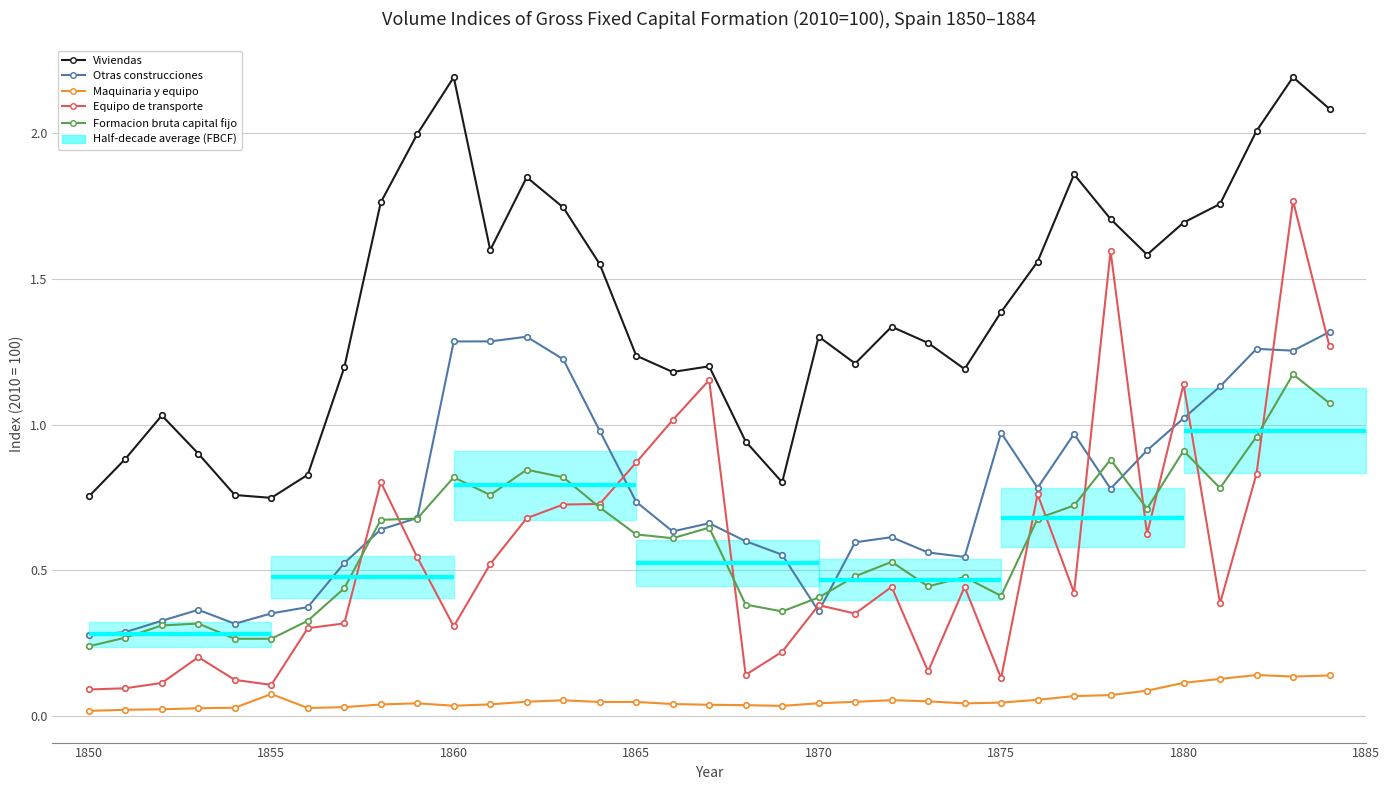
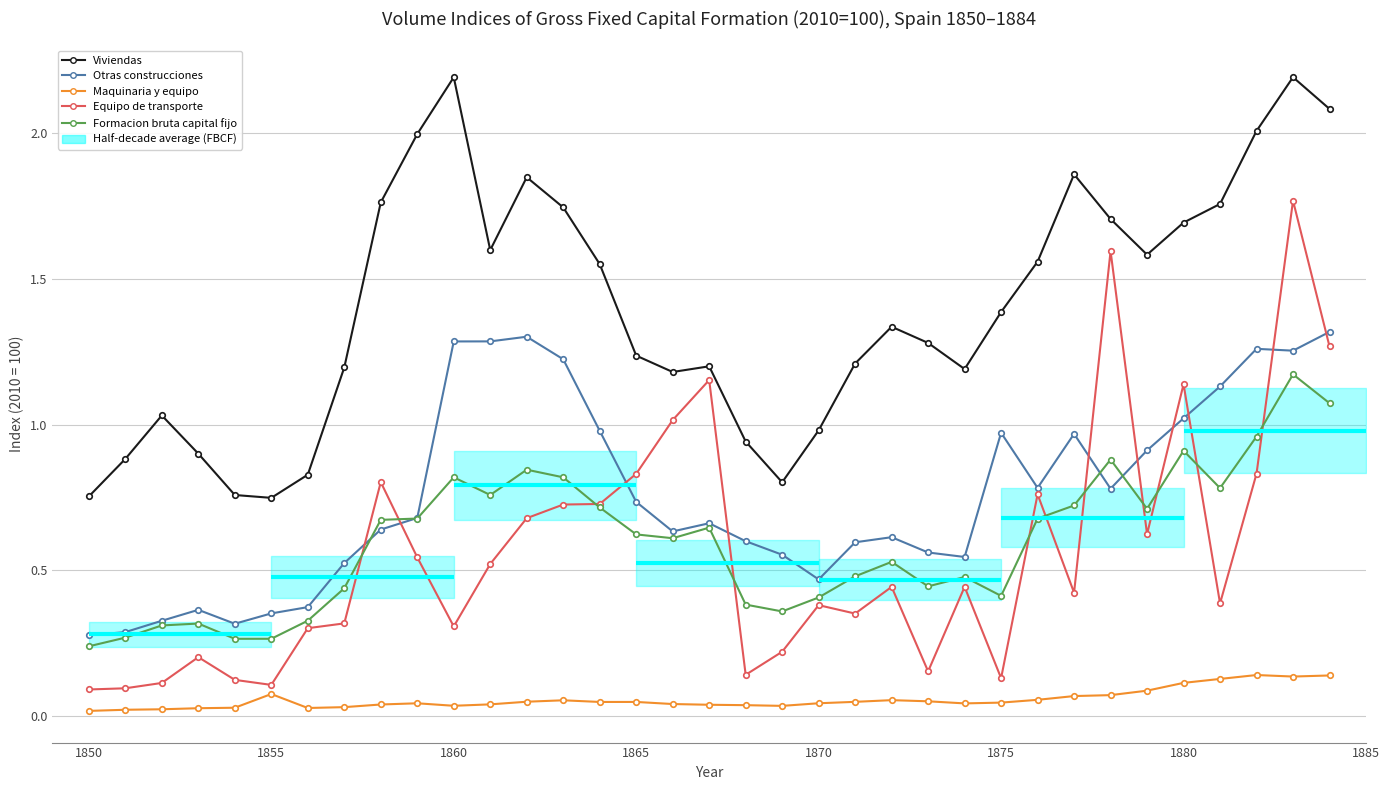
  {
    "Viviendas": {
      "1850": 0.75,
      "1855": 0.75,
      "1860": 2.19,
      "1865": 1.24,
-     "1870": 1.30,
+     "1870": 0.98,
      "1875": 1.39,
      "1880": 1.69
    },
    "Otras construcciones": {
      "1850": 0.28,
      "1855": 0.35,
      "1860": 1.28,
      "1865": 0.73,
-     "1870": 0.36,
+     "1870": 0.47,
      "1875": 0.97,
      "1880": 1.02
    },
    "Maquinaria y equipo": {
      "1850": 0.02,
      "1855": 0.08,
      "1860": 0.04,
      "1865": 0.05,
      "1870": 0.04,
      "1875": 0.05,
      "1880": 0.11
    },
    "Equipo de transporte": {
      "1850": 0.09,
      "1855": 0.11,
      "1860": 0.31,
-     "1865": 0.87,
+     "1865": 0.83,
      "1870": 0.38,
      "1875": 0.13,
      "1880": 1.14
    },
    "Formacion bruta capital fijo": {
      "1850": 0.24,
      "1855": 0.27,
      "1860": 0.82,
      "1865": 0.62,
      "1870": 0.41,
      "1875": 0.41,
      "1880": 0.91
    }
  }
